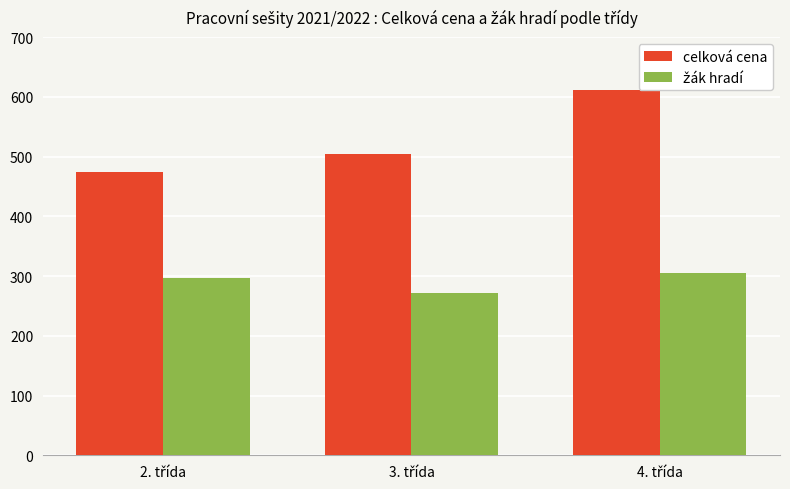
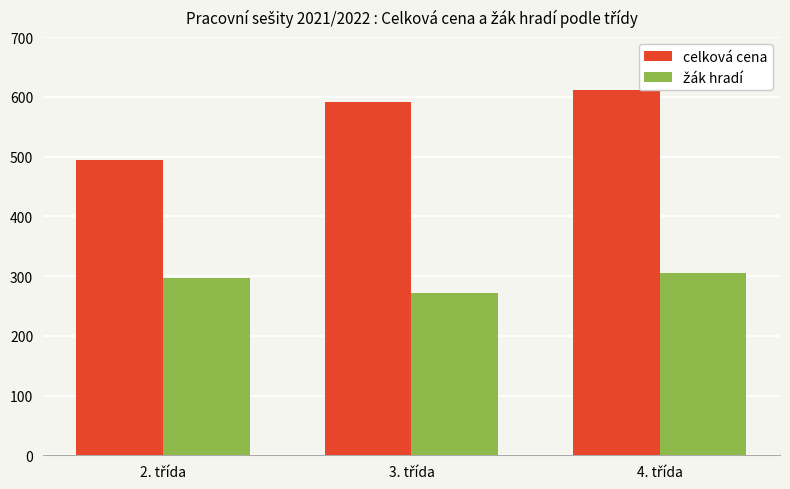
  {
    "celková cena": {
-     "2. třída": 480,
-     "3. třída": 510,
+     "2. třída": 500,
+     "3. třída": 590,
      "4. třída": 610
    },
    "žák hradí": {
      "2. třída": 300,
      "3. třída": 270,
      "4. třída": 310
    }
  }
